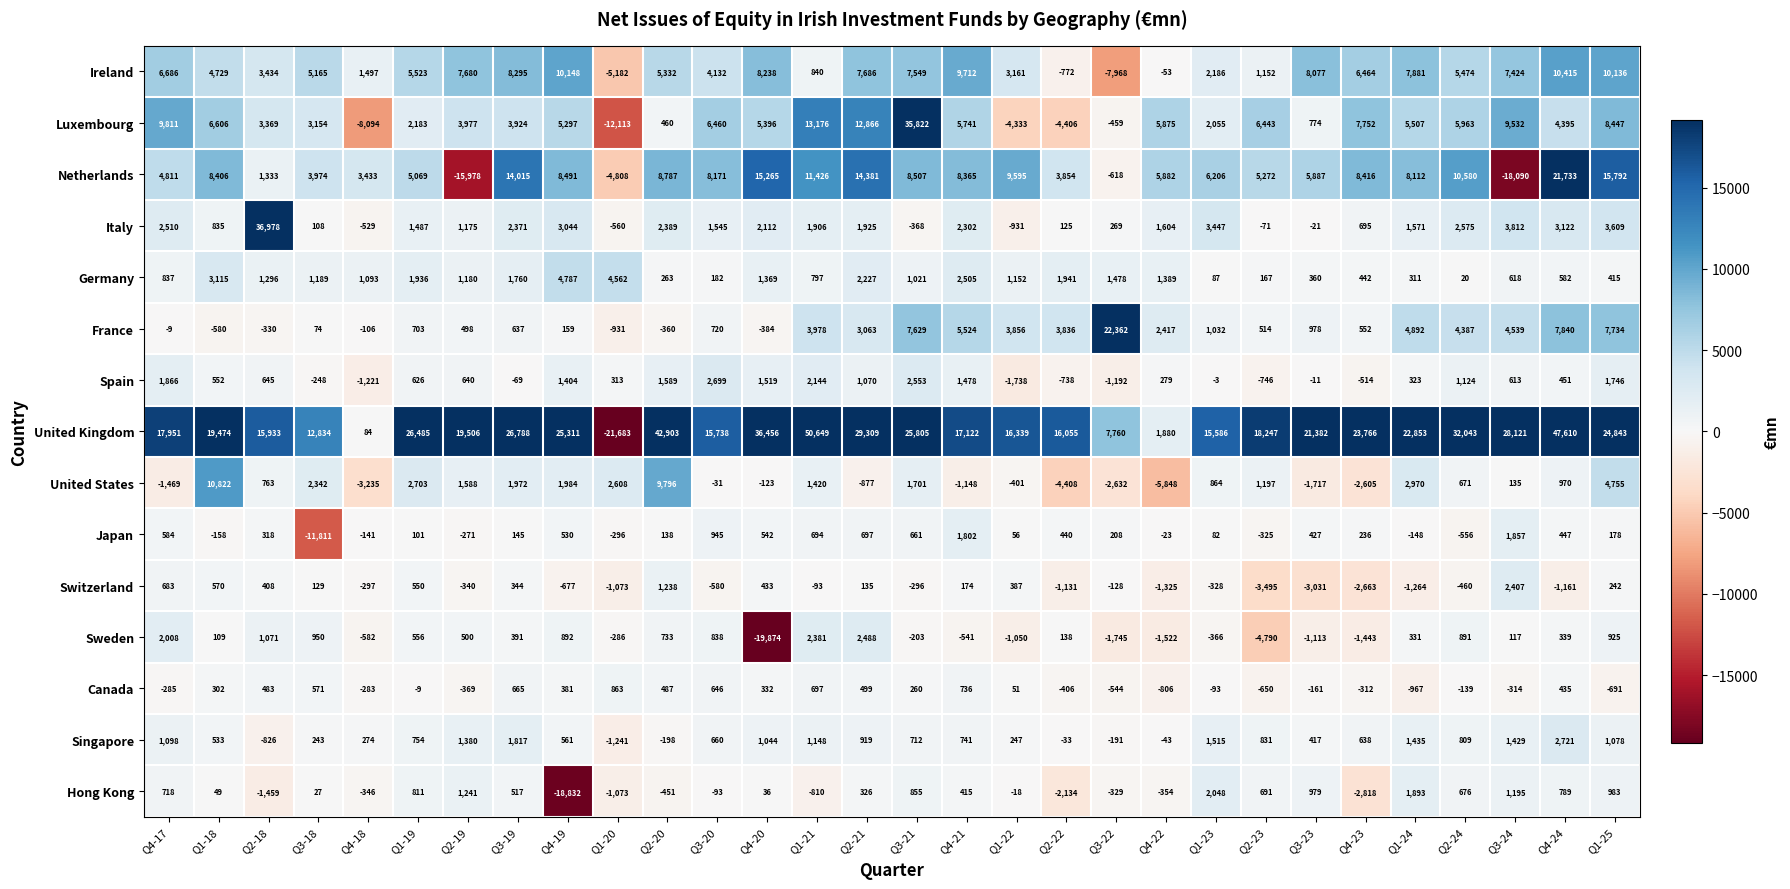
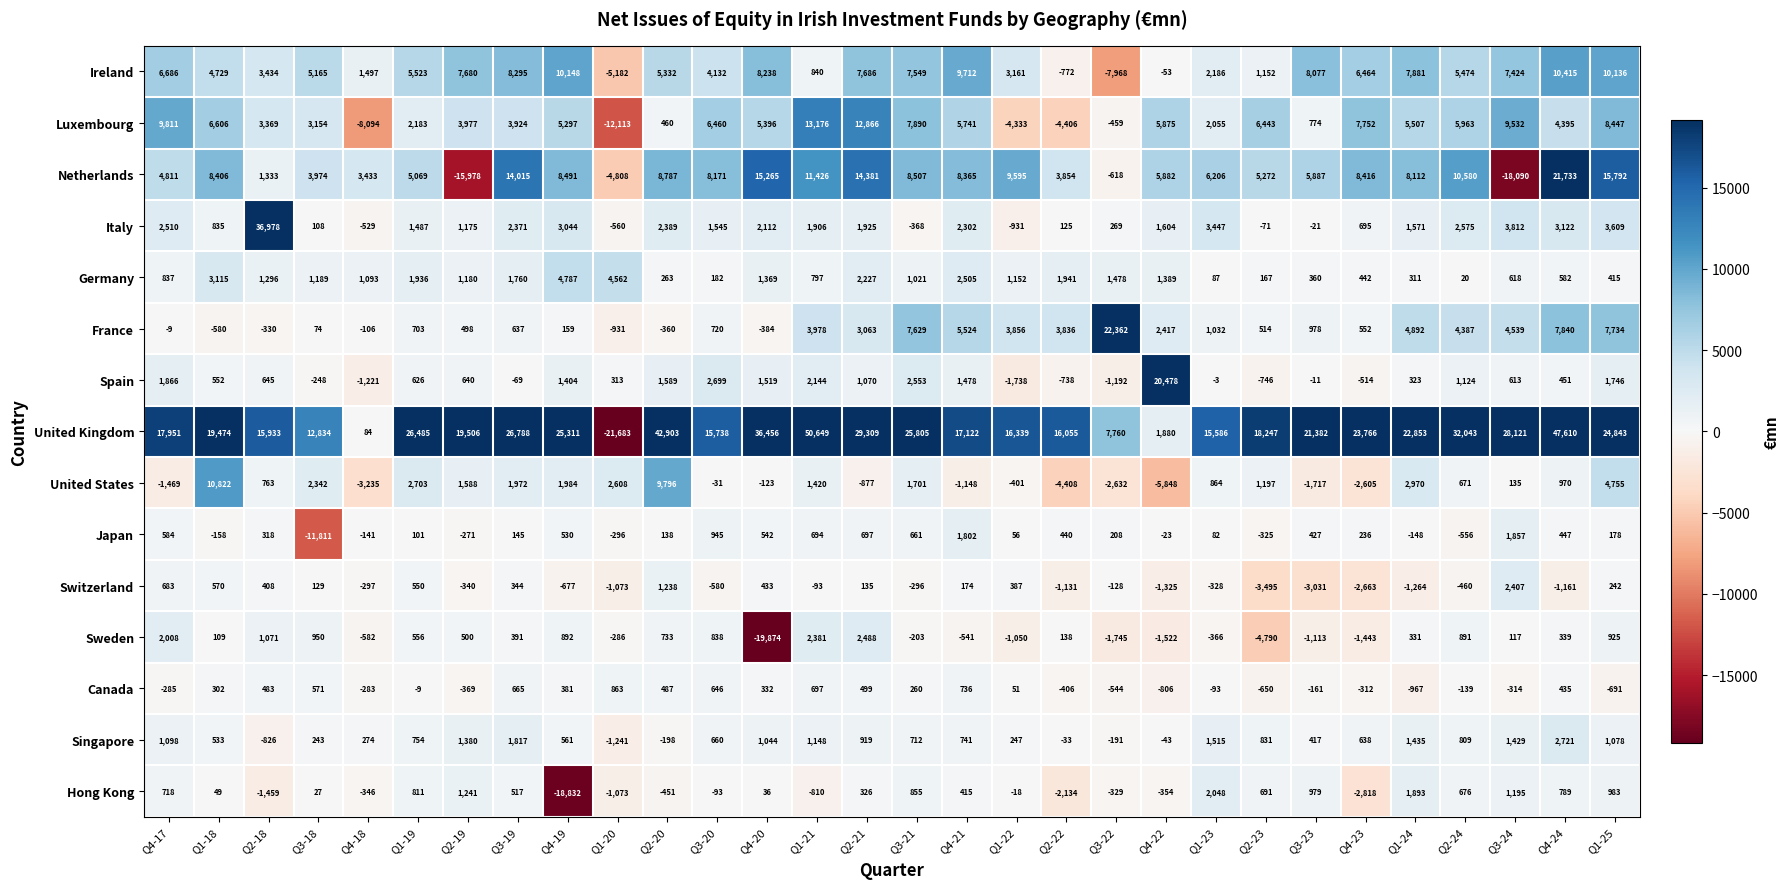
  {
    "Luxembourg": {
      "Q4-17": "9,811",
      "Q1-18": "6,606",
      "Q2-18": "3,369",
      "Q3-18": "3,154",
      "Q4-18": "-8,094",
      "Q1-19": "2,183",
      "Q2-19": "3,977",
      "Q3-19": "3,924",
      "Q4-19": "5,297",
      "Q1-20": "-12,113",
      "Q2-20": "460",
      "Q3-20": "6,460",
      "Q4-20": "5,396",
      "Q1-21": "13,176",
      "Q2-21": "12,866",
-     "Q3-21": "35,822",
+     "Q3-21": "7,890",
      "Q4-21": "5,741",
      "Q1-22": "-4,333",
      "Q2-22": "-4,406",
      "Q3-22": "-459",
      "Q4-22": "5,875",
      "Q1-23": "2,055",
      "Q2-23": "6,443",
      "Q3-23": "774",
      "Q4-23": "7,752",
      "Q1-24": "5,507",
      "Q2-24": "5,963",
      "Q3-24": "9,532",
      "Q4-24": "4,395",
      "Q1-25": "8,447"
    },
    "Spain": {
      "Q4-17": "1,866",
      "Q1-18": "552",
      "Q2-18": "645",
      "Q3-18": "-248",
      "Q4-18": "-1,221",
      "Q1-19": "626",
      "Q2-19": "640",
      "Q3-19": "-69",
      "Q4-19": "1,404",
      "Q1-20": "313",
      "Q2-20": "1,589",
      "Q3-20": "2,699",
      "Q4-20": "1,519",
      "Q1-21": "2,144",
      "Q2-21": "1,070",
      "Q3-21": "2,553",
      "Q4-21": "1,478",
      "Q1-22": "-1,738",
      "Q2-22": "-738",
      "Q3-22": "-1,192",
-     "Q4-22": "279",
+     "Q4-22": "20,478",
      "Q1-23": "-3",
      "Q2-23": "-746",
      "Q3-23": "-11",
      "Q4-23": "-514",
      "Q1-24": "323",
      "Q2-24": "1,124",
      "Q3-24": "613",
      "Q4-24": "451",
      "Q1-25": "1,746"
    }
  }
